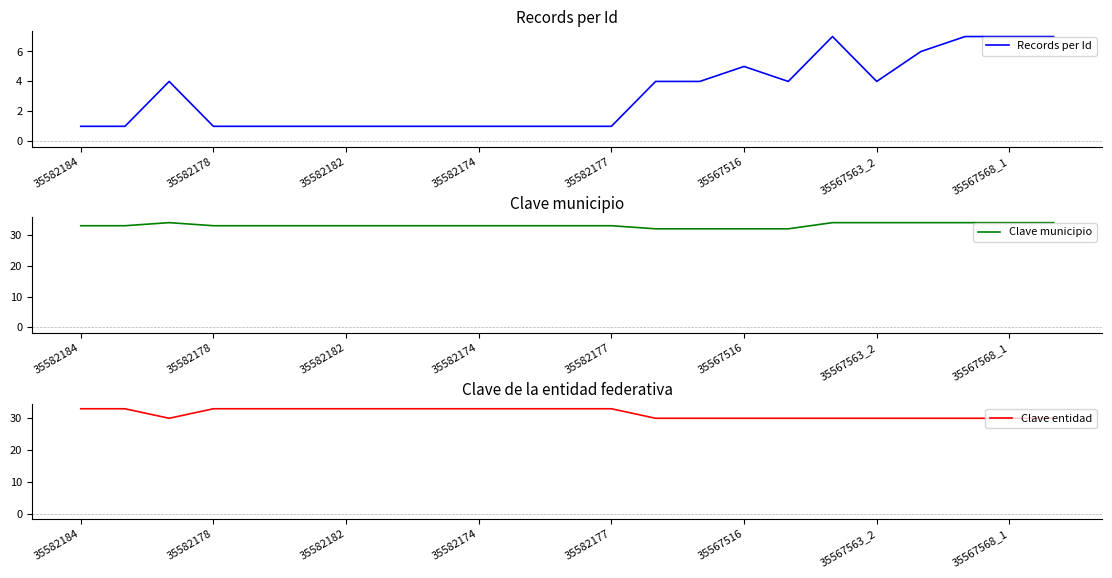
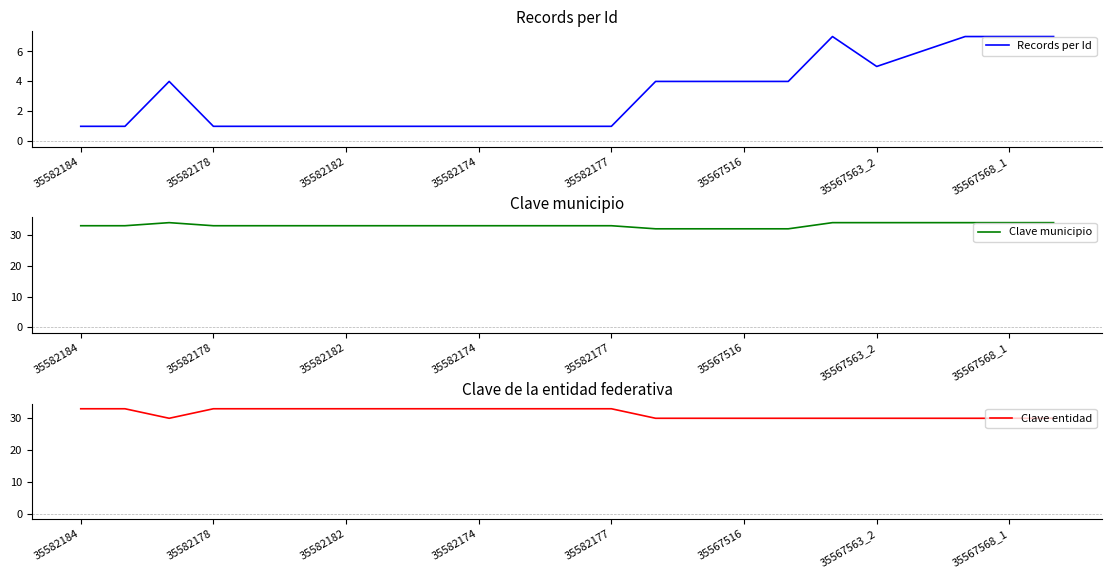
  {
    "Records per Id": {
      "35582184": 1,
      "35582178": 1,
      "35582182": 1,
      "35582174": 1,
      "35582177": 1,
-     "35567516": 5,
-     "35567563_2": 4,
+     "35567516": 4,
+     "35567563_2": 5,
      "35567568_1": 7
    },
    "Clave municipio": {
      "35582184": 33,
      "35582178": 33,
      "35582182": 33,
      "35582174": 33,
      "35582177": 33,
      "35567516": 32,
      "35567563_2": 34,
      "35567568_1": 34
    },
    "Clave de la entidad federativa": {
      "35582184": 33,
      "35582178": 33,
      "35582182": 33,
      "35582174": 33,
      "35582177": 33,
      "35567516": 30,
      "35567563_2": 30
    }
  }
